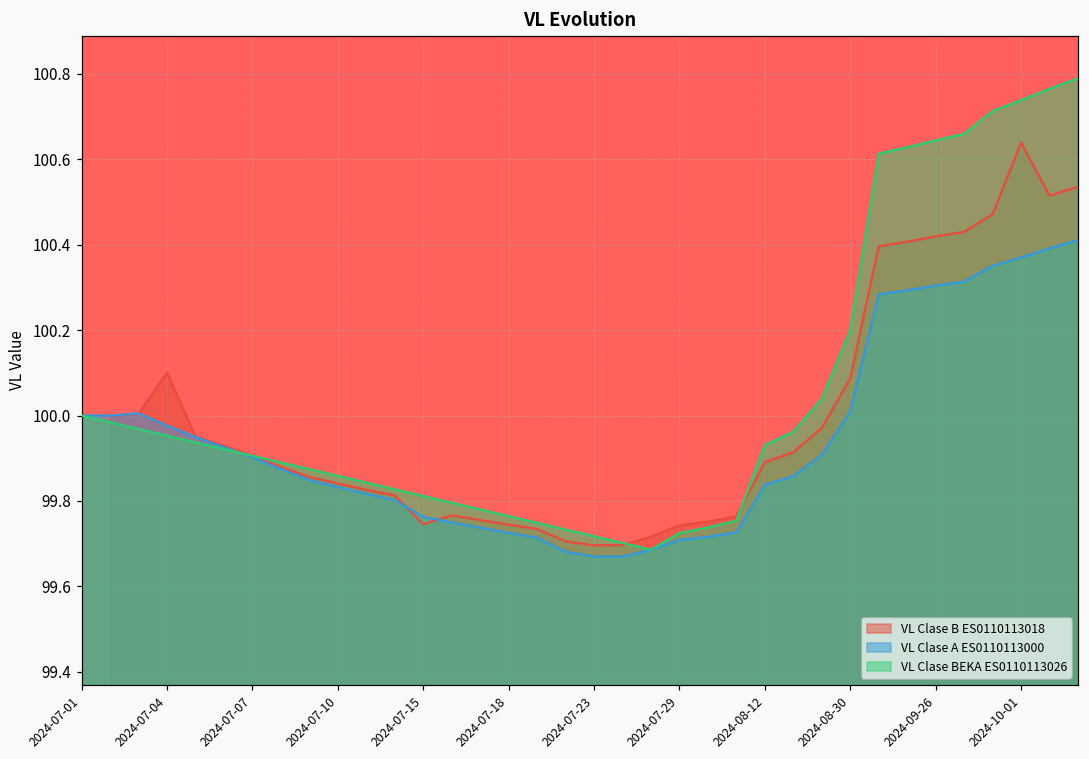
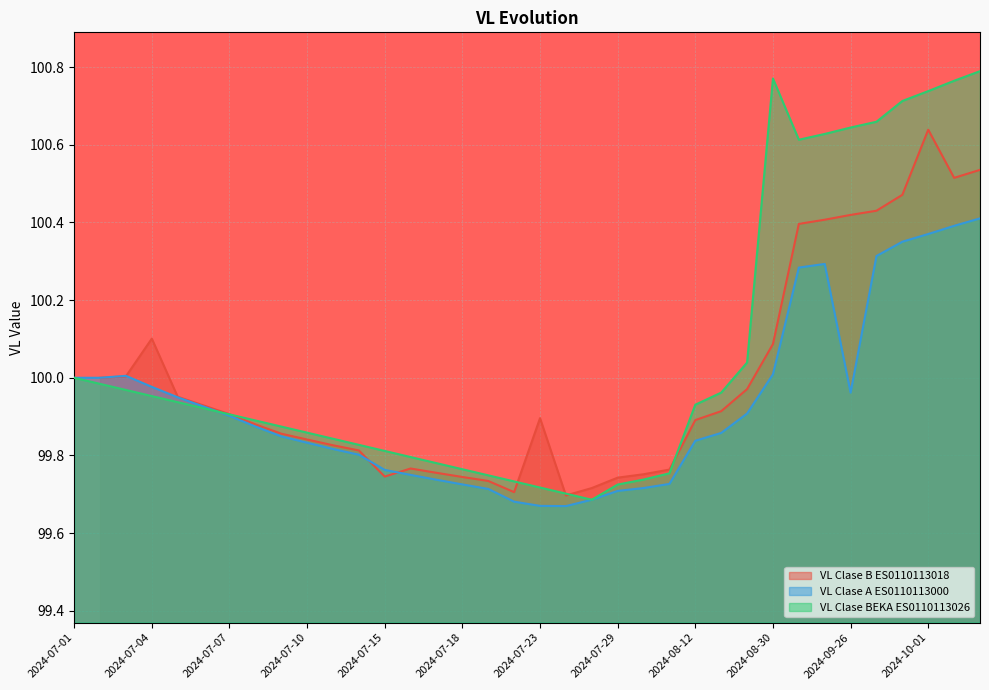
  {
    "VL Clase B ES0110113018": {
      "2024-07-04": 100.10,
      "2024-07-10": 99.84,
      "2024-07-15": 99.75,
      "2024-07-18": 99.74,
-     "2024-07-23": 99.70,
+     "2024-07-23": 99.90,
      "2024-07-29": 99.74,
      "2024-08-12": 99.89,
      "2024-08-30": 100.09,
      "2024-09-26": 100.42,
      "2024-10-01": 100.64
    },
    "VL Clase A ES0110113000": {
      "2024-07-04": 99.98,
      "2024-07-10": 99.83,
      "2024-07-15": 99.76,
      "2024-07-18": 99.73,
      "2024-07-23": 99.67,
      "2024-07-29": 99.71,
      "2024-08-12": 99.84,
      "2024-08-30": 100.01,
-     "2024-09-26": 100.30,
+     "2024-09-26": 99.96,
      "2024-10-01": 100.37
    },
    "VL Clase BEKA ES0110113026": {
      "2024-07-29": 99.72,
      "2024-08-12": 99.93,
-     "2024-08-30": 100.20,
+     "2024-08-30": 100.77,
      "2024-09-26": 100.64,
      "2024-10-01": 100.74
    }
  }
